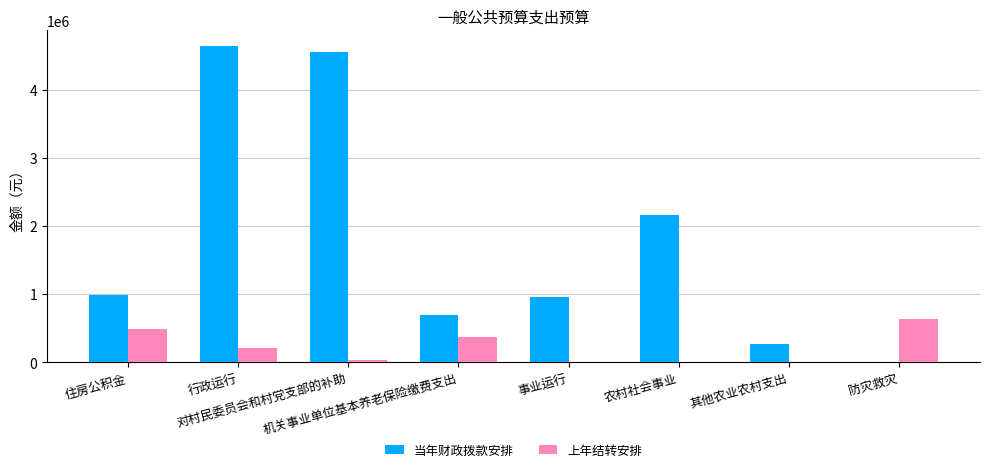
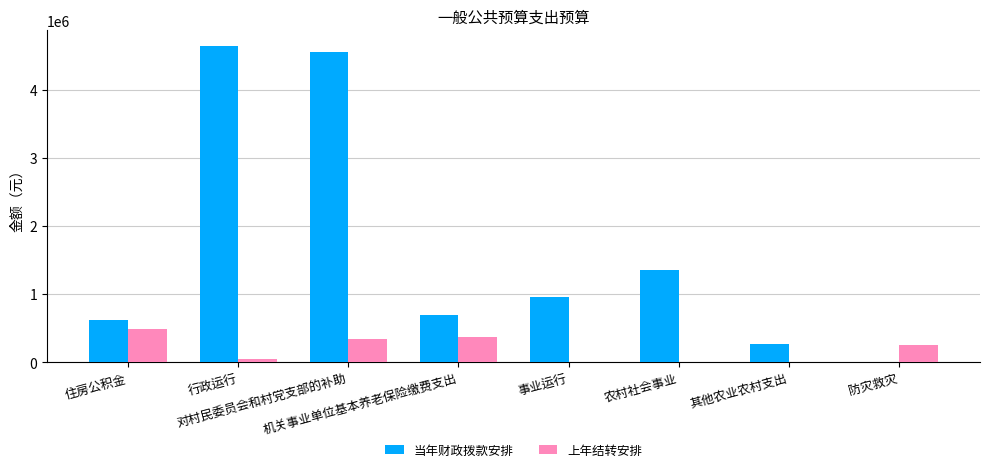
  {
    "当年财政拨款安排": {
-     "住房公积金": 1000000,
+     "住房公积金": 600000,
      "行政运行": 4600000,
      "对村民委员会和村党支部的补助": 4600000,
      "机关事业单位基本养老保险缴费支出": 700000,
      "事业运行": 1000000,
-     "农村社会事业": 2200000,
+     "农村社会事业": 1400000,
      "其他农业农村支出": 300000,
      "防灾救灾": 0
    },
    "上年结转安排": {
      "住房公积金": 500000,
-     "行政运行": 200000,
-     "对村民委员会和村党支部的补助": 0,
+     "行政运行": 0,
+     "对村民委员会和村党支部的补助": 300000,
      "机关事业单位基本养老保险缴费支出": 400000,
      "农村社会事业": 0,
      "其他农业农村支出": 0,
-     "防灾救灾": 600000
+     "防灾救灾": 200000
    }
  }
